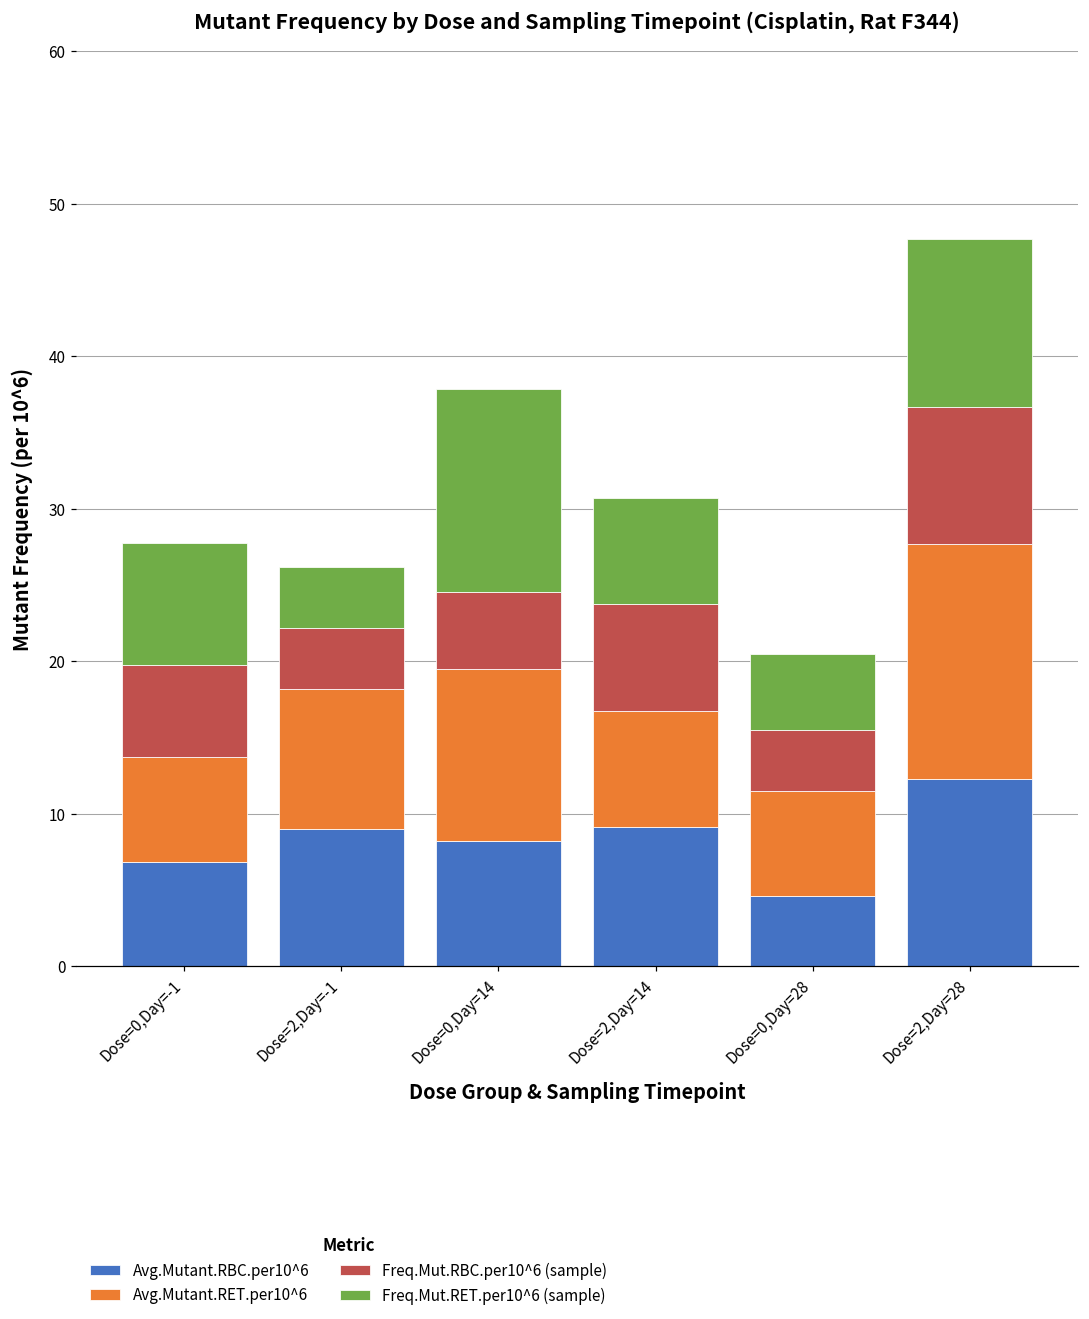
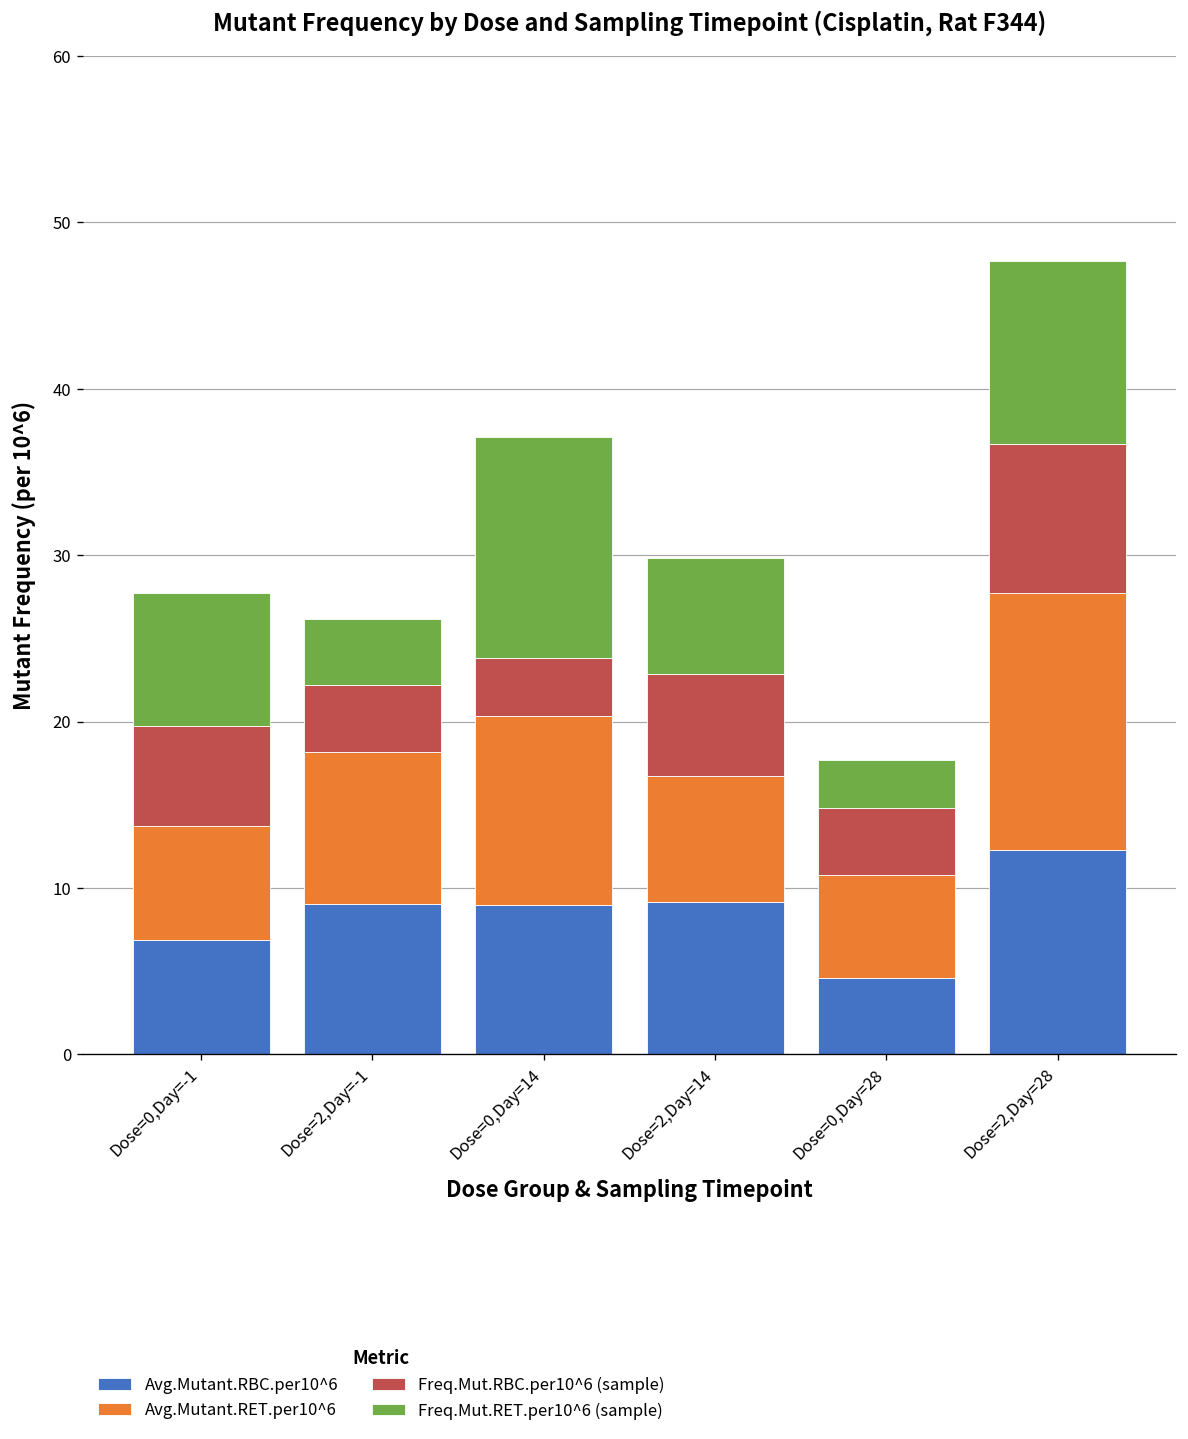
  {
    "Avg.Mutant.RBC.per10^6": {
      "Dose=0,Day=-1": 6.9,
      "Dose=2,Day=-1": 9.0,
-     "Dose=0,Day=14": 8.2,
+     "Dose=0,Day=14": 9.0,
      "Dose=2,Day=14": 9.1,
      "Dose=0,Day=28": 4.6,
      "Dose=2,Day=28": 12.3
    },
    "Avg.Mutant.RET.per10^6": {
      "Dose=0,Day=-1": 6.9,
      "Dose=2,Day=-1": 9.1,
      "Dose=0,Day=14": 11.3,
      "Dose=2,Day=14": 7.6,
-     "Dose=0,Day=28": 6.9,
+     "Dose=0,Day=28": 6.2,
      "Dose=2,Day=28": 15.4
    },
    "Freq.Mut.RBC.per10^6 (sample)": {
      "Dose=0,Day=-1": 6.0,
      "Dose=2,Day=-1": 4.0,
-     "Dose=0,Day=14": 5.0,
-     "Dose=2,Day=14": 7.0,
+     "Dose=0,Day=14": 3.5,
+     "Dose=2,Day=14": 6.1,
      "Dose=0,Day=28": 4.0,
      "Dose=2,Day=28": 9.0
    },
    "Freq.Mut.RET.per10^6 (sample)": {
      "Dose=0,Day=-1": 8.0,
      "Dose=2,Day=-1": 4.0,
      "Dose=0,Day=14": 13.3,
      "Dose=2,Day=14": 7.0,
-     "Dose=0,Day=28": 5.0,
+     "Dose=0,Day=28": 2.9,
      "Dose=2,Day=28": 11.0
    }
  }
